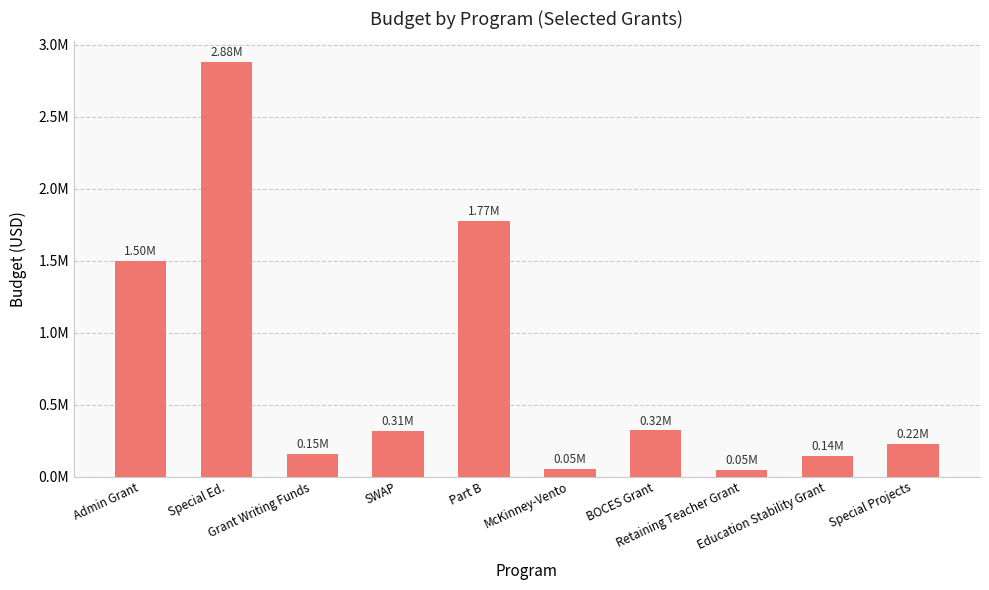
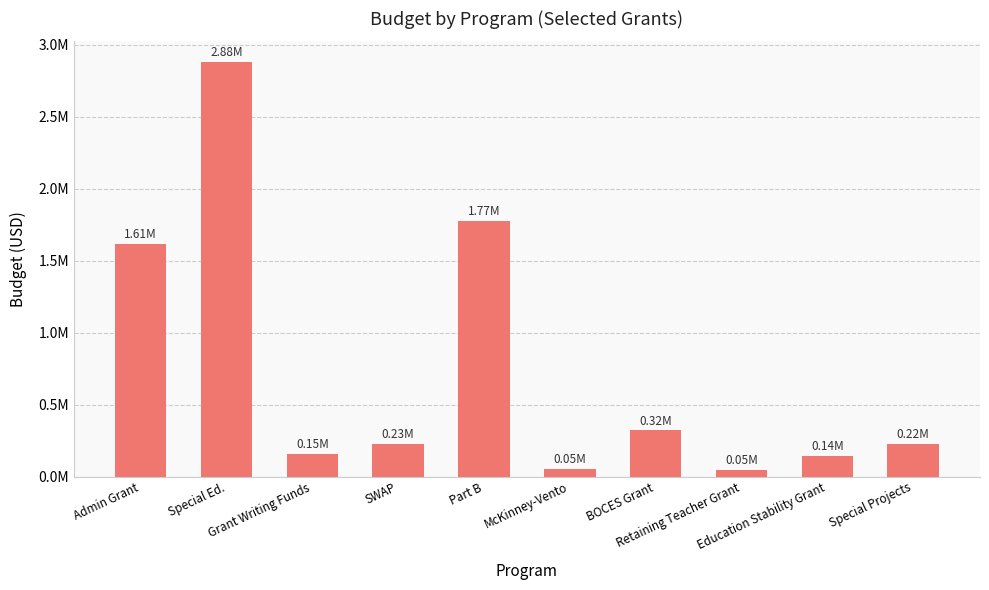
  {
-   "Admin Grant": "1.50M",
+   "Admin Grant": "1.61M",
    "Special Ed.": "2.88M",
    "Grant Writing Funds": "0.15M",
-   "SWAP": "0.31M",
+   "SWAP": "0.23M",
    "Part B": "1.77M",
    "McKinney-Vento": "0.05M",
    "BOCES Grant": "0.32M",
    "Retaining Teacher Grant": "0.05M",
    "Education Stability Grant": "0.14M",
    "Special Projects": "0.22M"
  }
